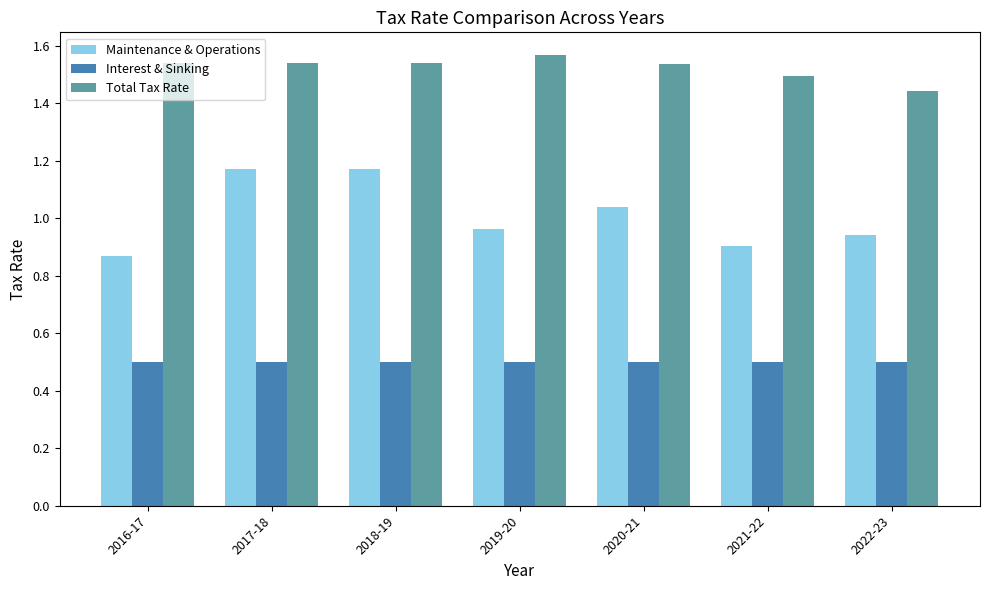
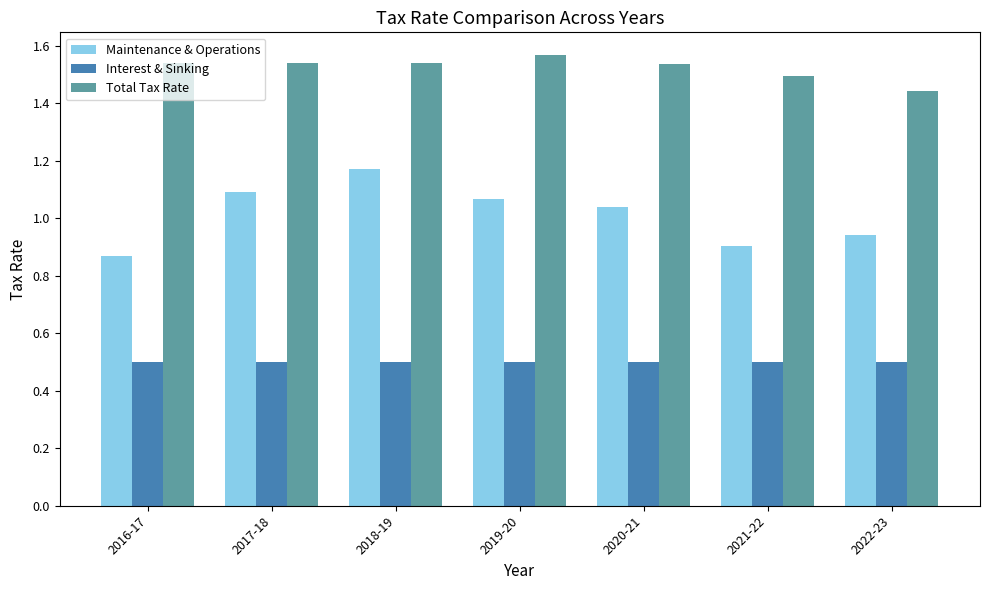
  {
    "Maintenance & Operations": {
      "2016-17": 0.87,
-     "2017-18": 1.17,
+     "2017-18": 1.09,
      "2018-19": 1.17,
-     "2019-20": 0.96,
+     "2019-20": 1.07,
      "2020-21": 1.04,
      "2021-22": 0.90,
      "2022-23": 0.94
    }
  }
